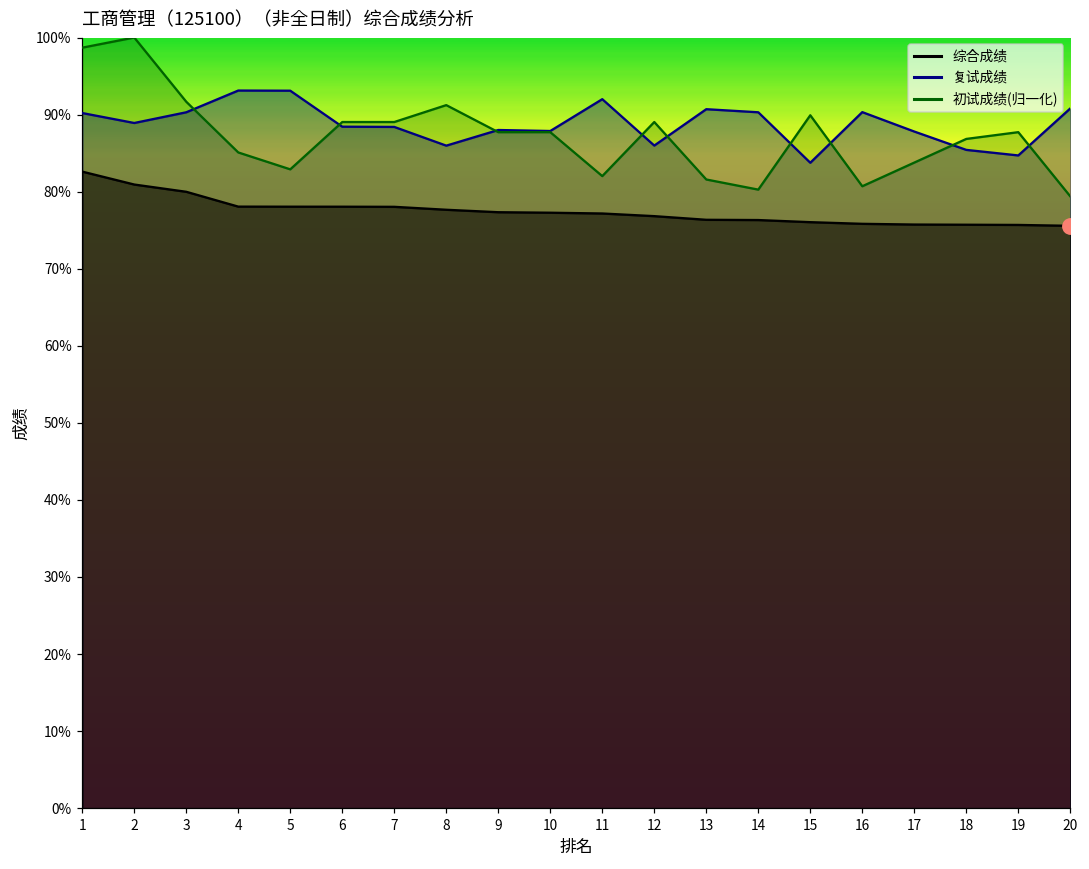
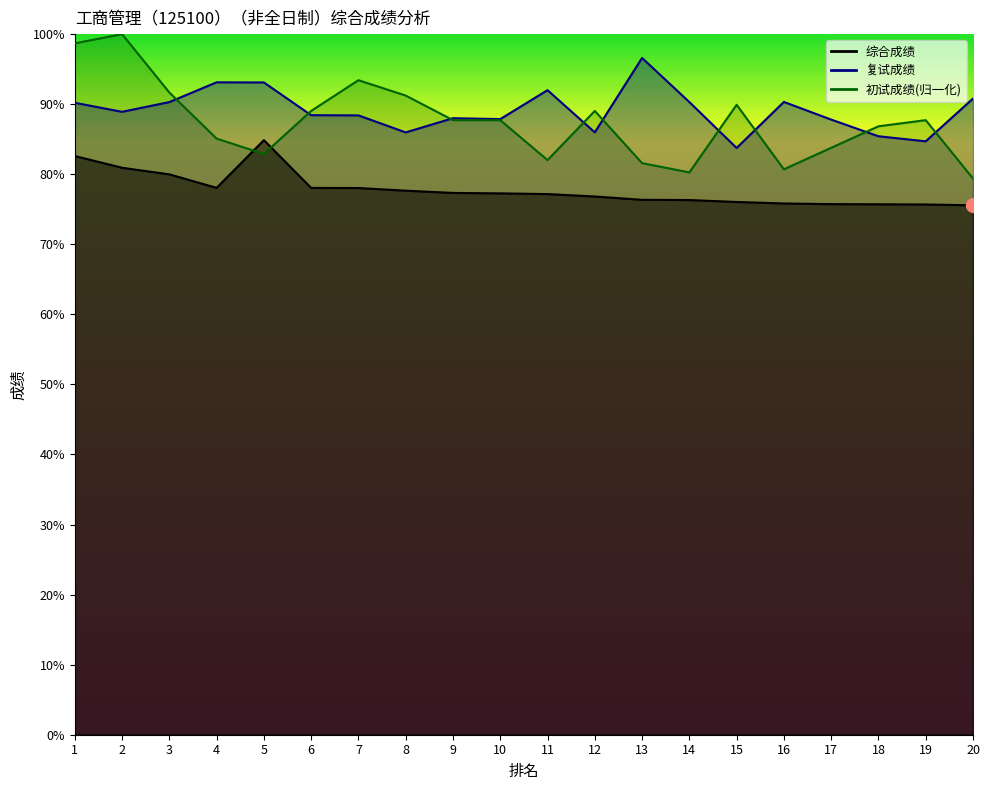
  {
    "综合成绩": {
      "1": "83%",
      "2": "81%",
      "3": "80%",
      "4": "78%",
-     "5": "78%",
+     "5": "85%",
      "6": "78%",
      "7": "78%",
      "8": "78%",
      "9": "77%",
      "10": "77%",
      "11": "77%",
      "12": "77%",
      "13": "76%",
      "14": "76%",
      "15": "76%",
      "16": "76%",
      "17": "76%",
      "18": "76%",
      "19": "76%"
    },
    "复试成绩": {
      "1": "90%",
      "2": "89%",
      "3": "90%",
      "4": "93%",
      "5": "93%",
      "6": "88%",
      "7": "88%",
      "8": "86%",
      "11": "92%",
      "12": "86%",
-     "13": "91%",
+     "13": "97%",
      "14": "90%",
      "15": "84%",
      "16": "90%",
      "17": "88%",
      "18": "85%",
      "19": "85%",
      "20": "91%"
    },
    "初试成绩(归一化)": {
      "1": "99%",
      "2": "100%",
      "3": "92%",
      "4": "85%",
      "5": "83%",
      "6": "89%",
-     "7": "89%",
+     "7": "93%",
      "8": "91%",
      "11": "82%",
      "12": "89%",
      "13": "82%",
      "14": "80%",
      "15": "90%",
      "16": "81%",
      "17": "84%",
      "18": "87%",
      "19": "88%",
      "20": "79%"
    }
  }
